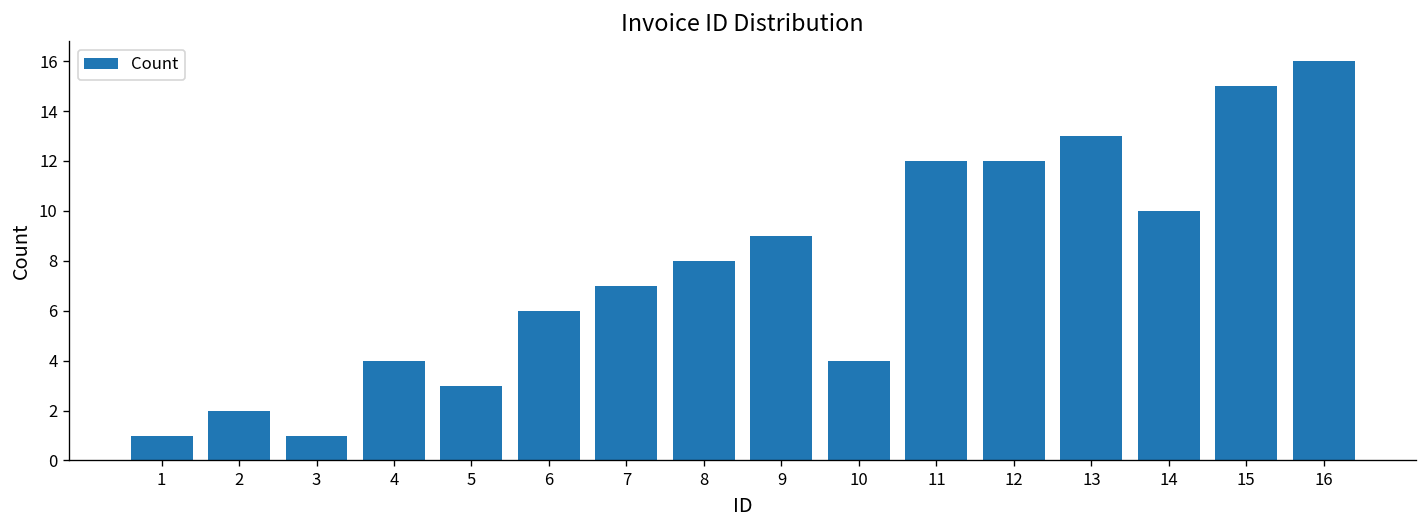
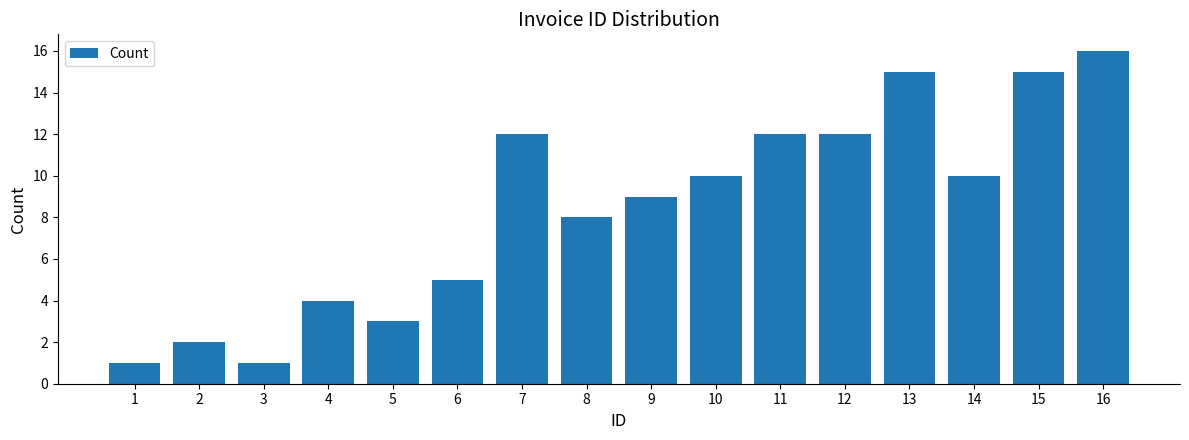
  {
    "1": 1,
    "2": 2,
    "3": 1,
    "4": 4,
    "5": 3,
-   "6": 6,
-   "7": 7,
+   "6": 5,
+   "7": 12,
    "8": 8,
    "9": 9,
-   "10": 4,
+   "10": 10,
    "11": 12,
    "12": 12,
-   "13": 13,
+   "13": 15,
    "14": 10,
    "15": 15,
    "16": 16
  }
